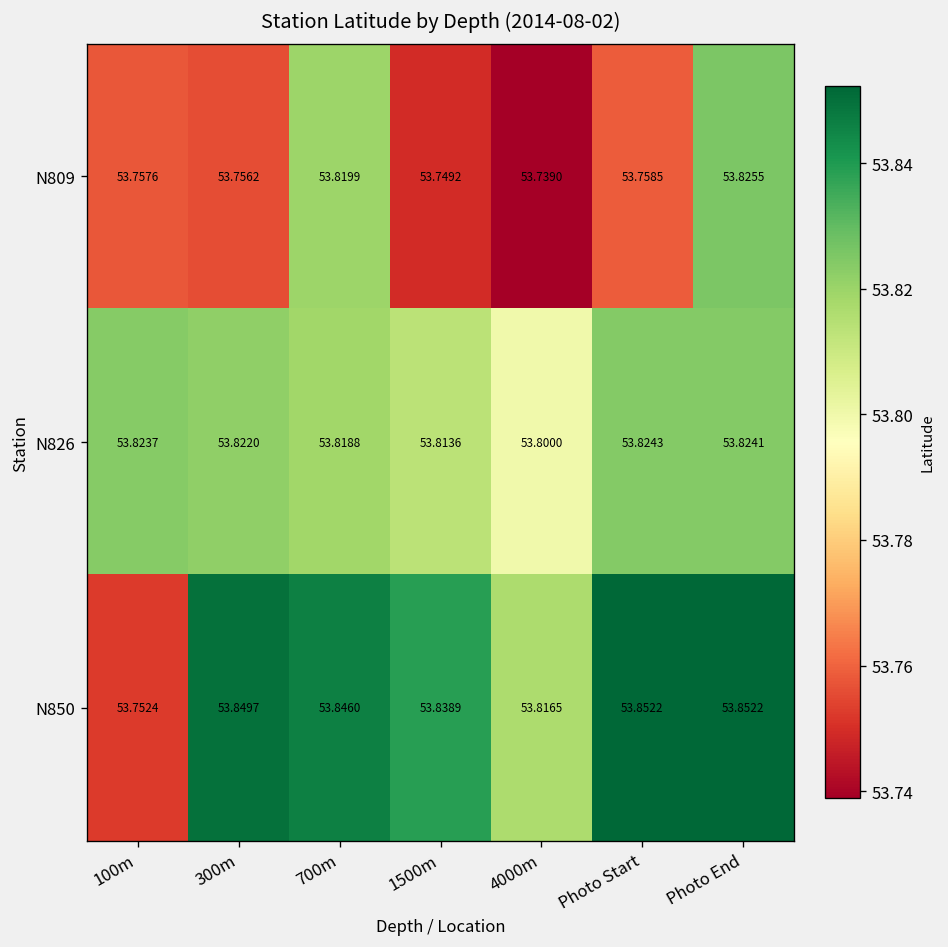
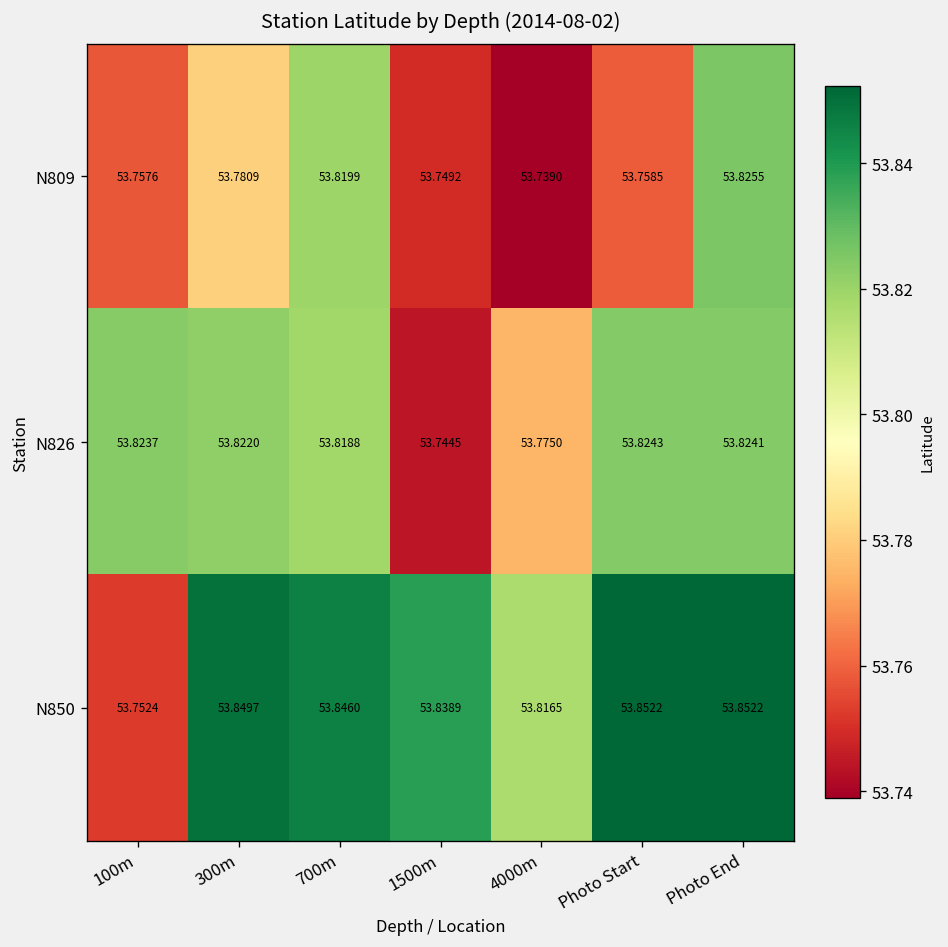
  {
    "N809": {
      "100m": 53.7576,
-     "300m": 53.7562,
+     "300m": 53.7809,
      "700m": 53.8199,
      "1500m": 53.7492,
      "4000m": 53.7390,
      "Photo Start": 53.7585,
      "Photo End": 53.8255
    },
    "N826": {
      "100m": 53.8237,
      "300m": 53.8220,
      "700m": 53.8188,
-     "1500m": 53.8136,
-     "4000m": 53.8000,
+     "1500m": 53.7445,
+     "4000m": 53.7750,
      "Photo Start": 53.8243,
      "Photo End": 53.8241
    },
    "N850": {
      "100m": 53.7524,
      "300m": 53.8497,
      "700m": 53.8460,
      "1500m": 53.8389,
      "4000m": 53.8165,
      "Photo Start": 53.8522,
      "Photo End": 53.8522
    }
  }
